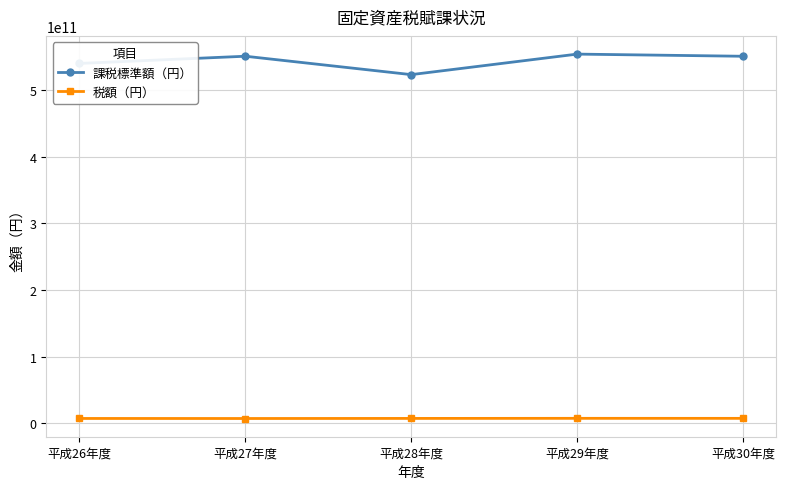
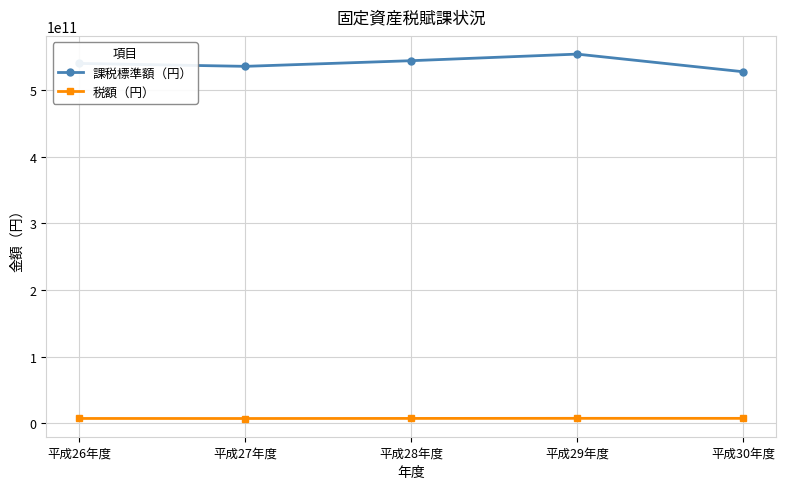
  {
    "課税標準額（円）": {
-     "平成27年度": 550000000000,
-     "平成28年度": 520000000000,
+     "平成27年度": 540000000000,
+     "平成28年度": 540000000000,
      "平成29年度": 550000000000,
-     "平成30年度": 550000000000
+     "平成30年度": 530000000000
    },
    "税額（円）": {
      "平成26年度": 10000000000,
      "平成27年度": 10000000000,
      "平成28年度": 10000000000,
      "平成29年度": 10000000000,
      "平成30年度": 10000000000
    }
  }
